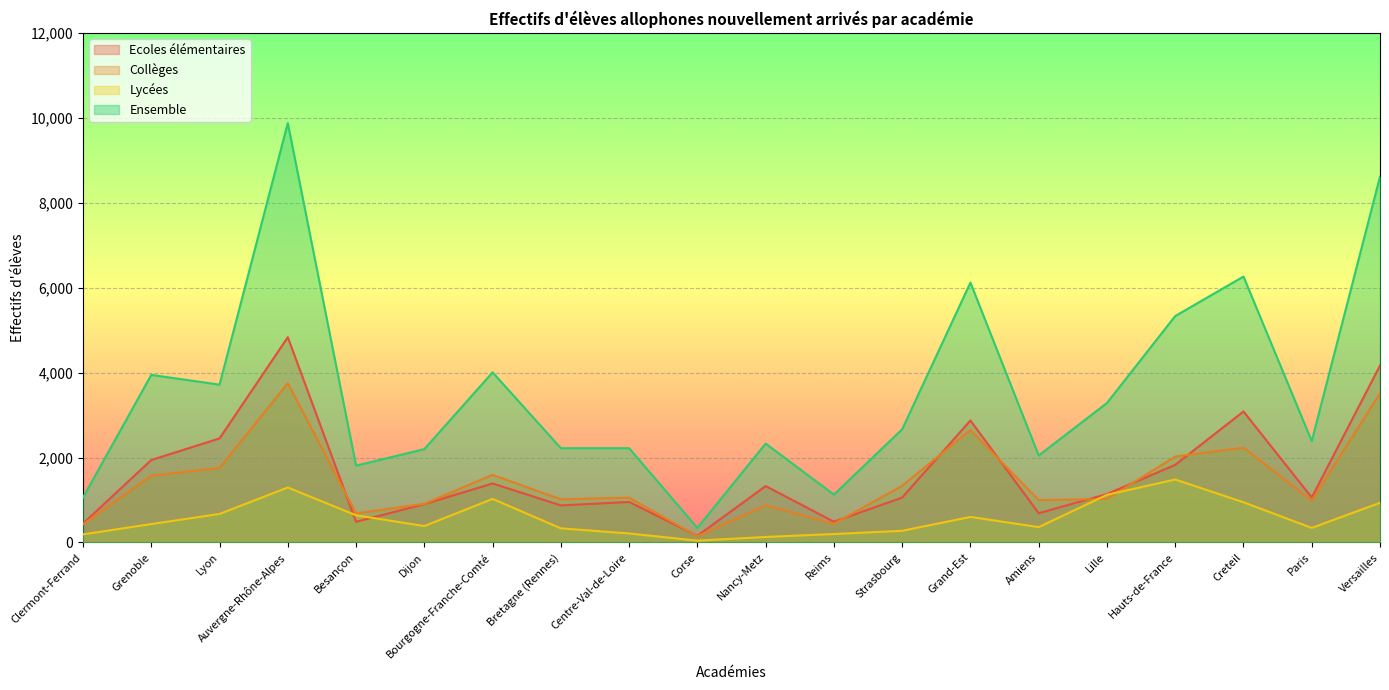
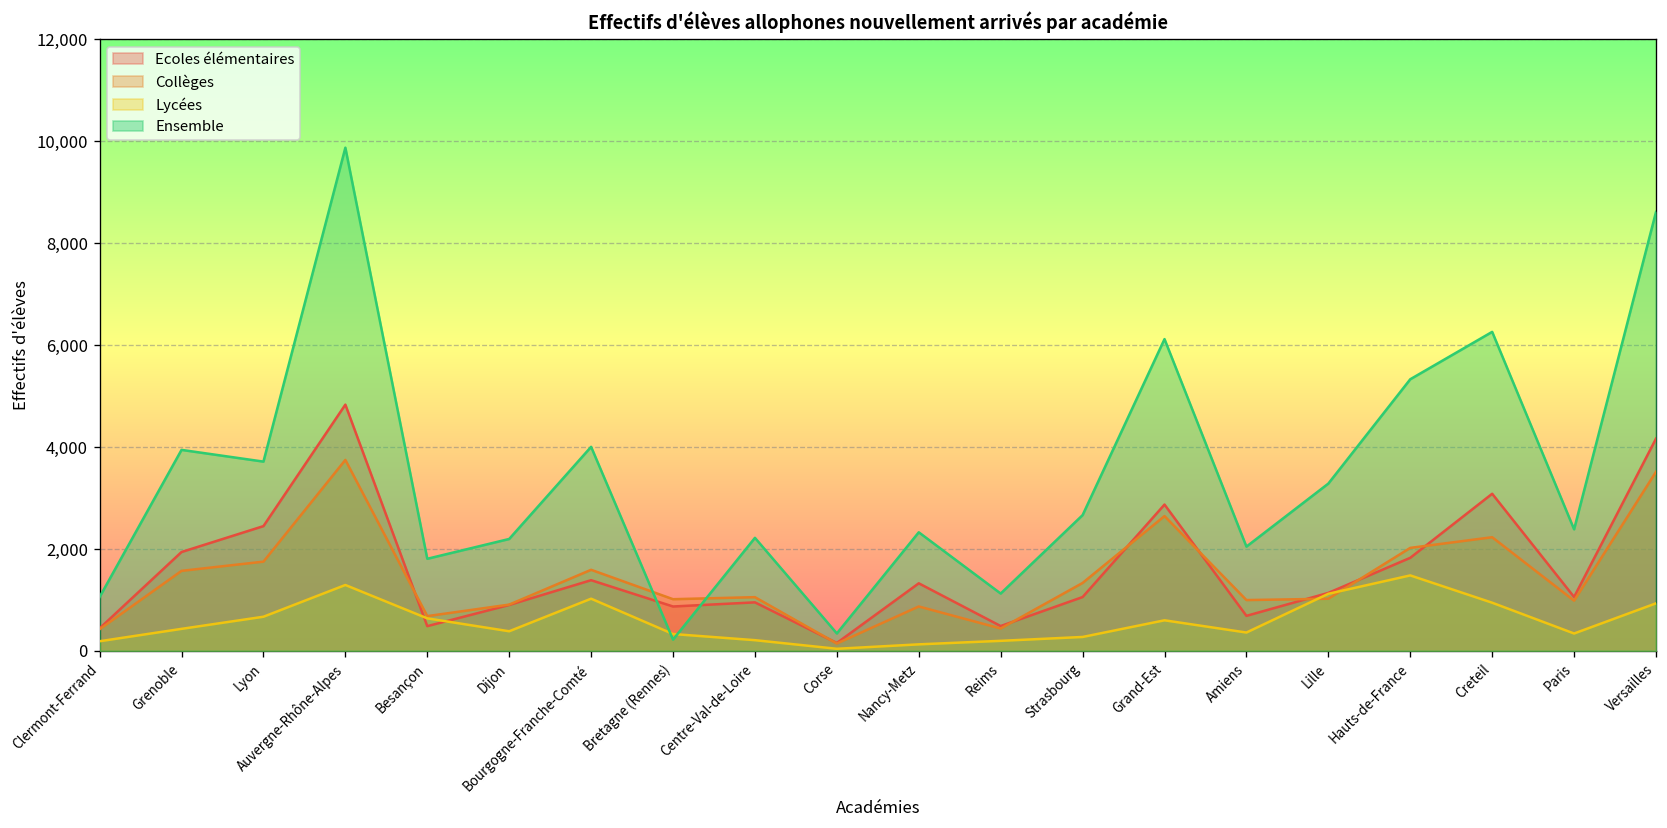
  {
    "Ensemble": {
      "Clermont-Ferrand": "1,100",
      "Grenoble": "3,900",
      "Lyon": "3,700",
      "Auvergne-Rhône-Alpes": "9,900",
      "Besançon": "1,800",
      "Dijon": "2,200",
      "Bourgogne-Franche-Comté": "4,000",
-     "Bretagne (Rennes)": "2,200",
+     "Bretagne (Rennes)": "200",
      "Centre-Val-de-Loire": "2,200",
      "Corse": "300",
      "Nancy-Metz": "2,300",
      "Reims": "1,100",
      "Strasbourg": "2,700",
      "Grand-Est": "6,100",
      "Amiens": "2,000",
      "Lille": "3,300",
      "Hauts-de-France": "5,300",
      "Creteil": "6,300",
      "Paris": "2,400",
      "Versailles": "8,600"
    }
  }
